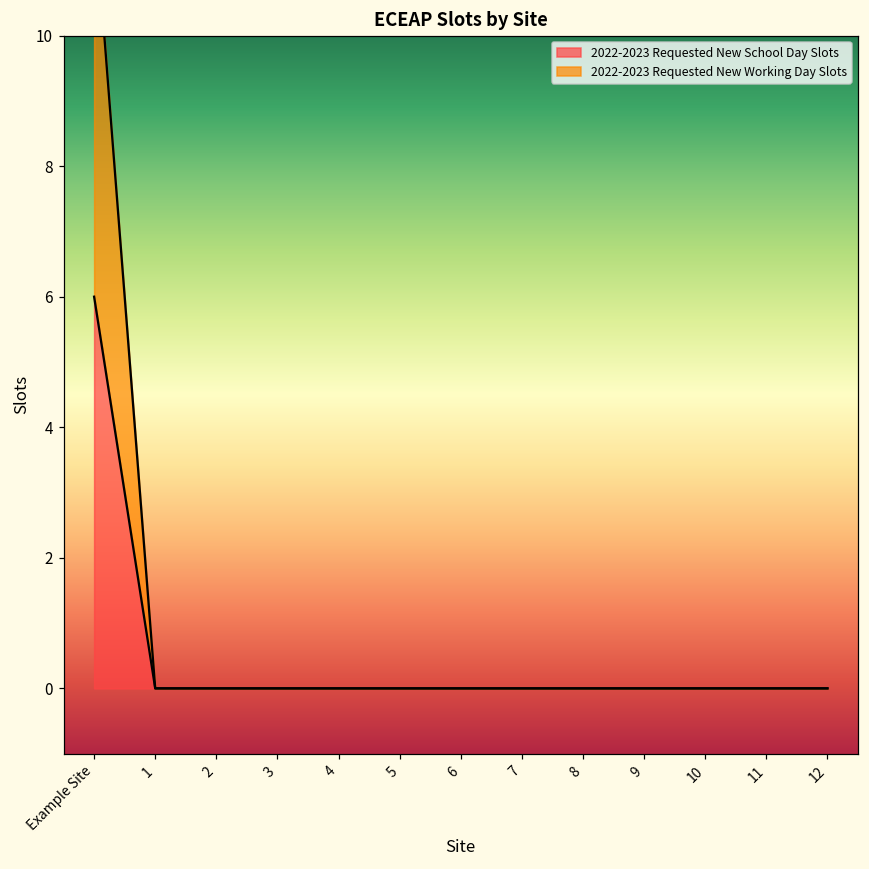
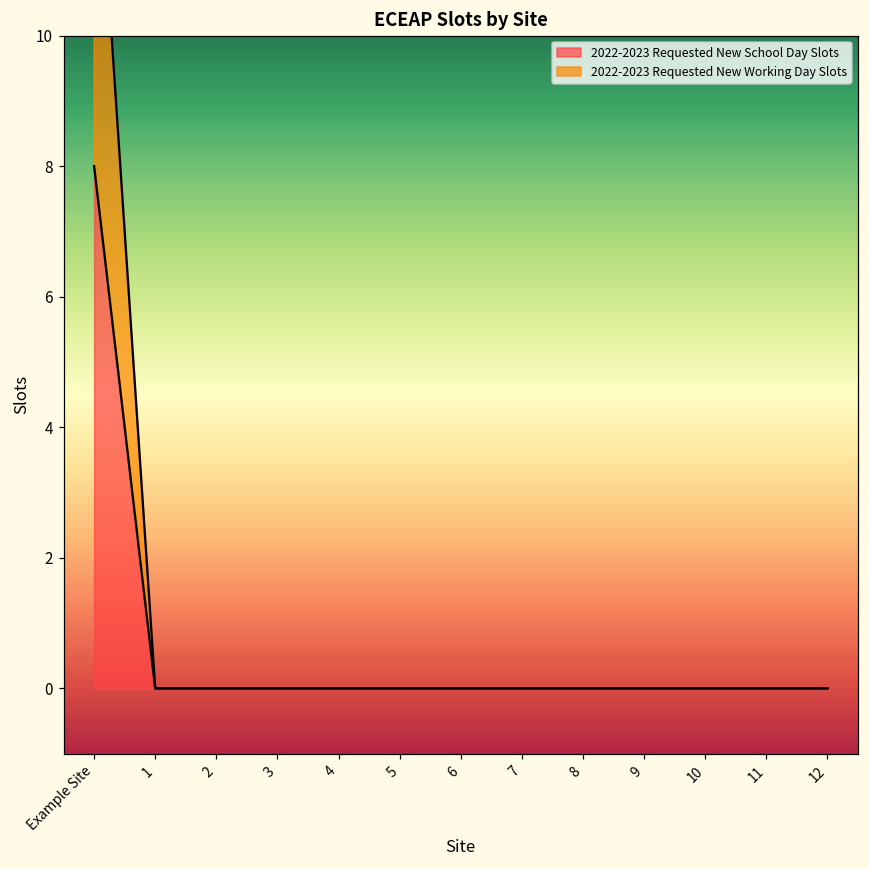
  {
    "2022-2023 Requested New School Day Slots": {
-     "Example Site": 6
+     "Example Site": 8
    }
  }
